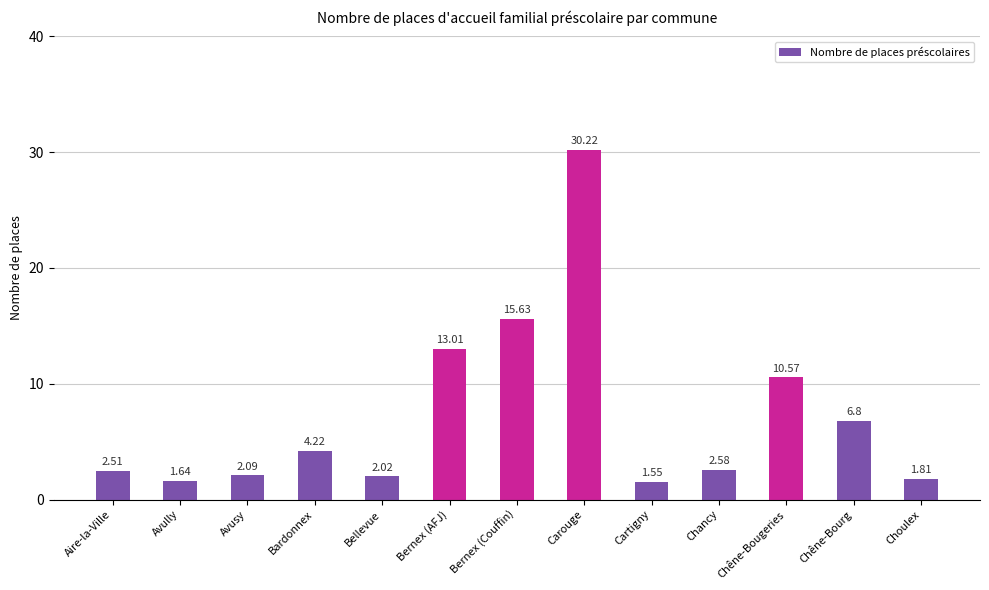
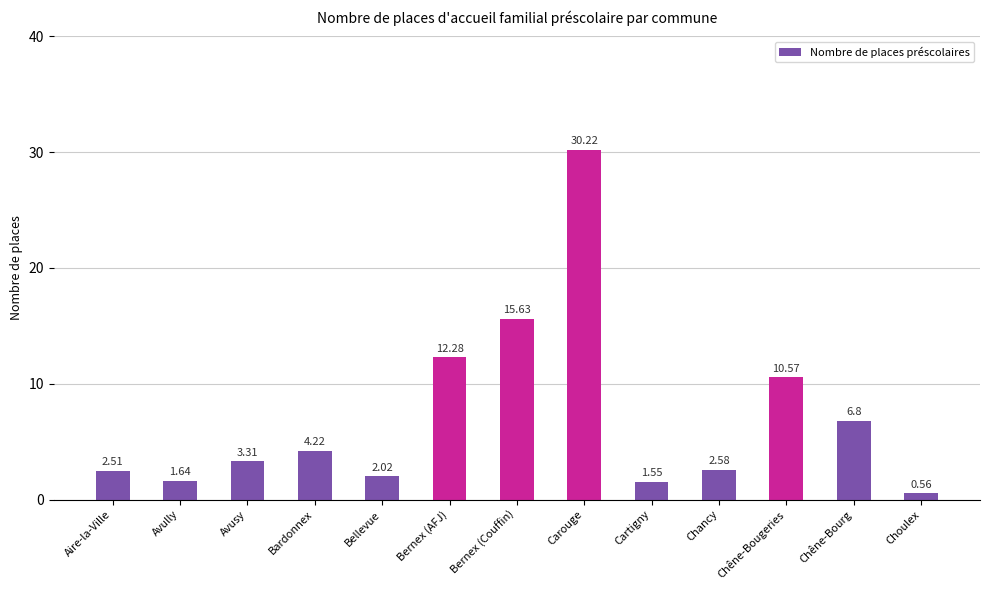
  {
    "Aire-la-Ville": 2.51,
    "Avully": 1.64,
-   "Avusy": 2.09,
+   "Avusy": 3.31,
    "Bardonnex": 4.22,
    "Bellevue": 2.02,
-   "Bernex (AFJ)": 13.01,
+   "Bernex (AFJ)": 12.28,
    "Bernex (Couffin)": 15.63,
    "Carouge": 30.22,
    "Cartigny": 1.55,
    "Chancy": 2.58,
    "Chêne-Bougeries": 10.57,
    "Chêne-Bourg": 6.8,
-   "Choulex": 1.81
+   "Choulex": 0.56
  }
